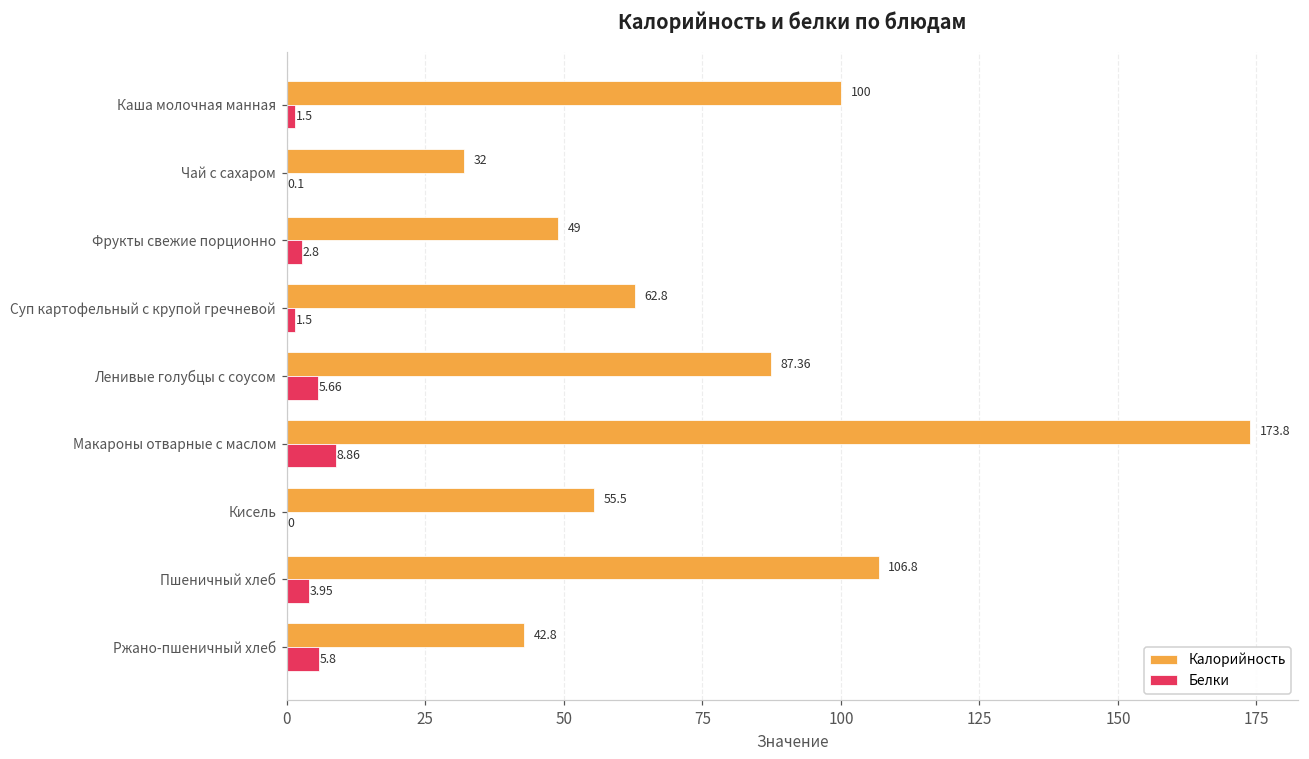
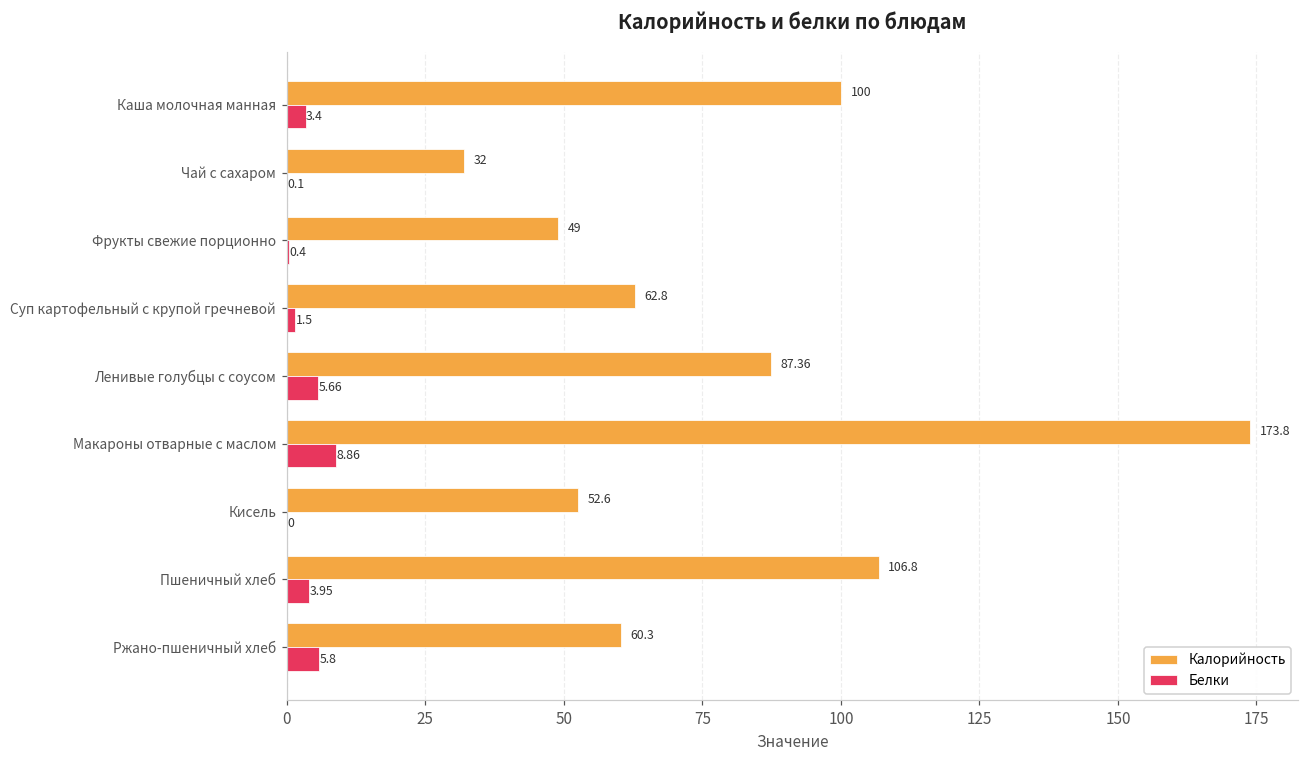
  {
    "Калорийность": {
      "Каша молочная манная": 100,
      "Чай с сахаром": 32,
      "Фрукты свежие порционно": 49,
      "Суп картофельный с крупой гречневой": 62.8,
      "Ленивые голубцы с соусом": 87.36,
      "Макароны отварные с маслом": 173.8,
-     "Кисель": 55.5,
+     "Кисель": 52.6,
      "Пшеничный хлеб": 106.8,
-     "Ржано-пшеничный хлеб": 42.8
+     "Ржано-пшеничный хлеб": 60.3
    },
    "Белки": {
-     "Каша молочная манная": 1.5,
+     "Каша молочная манная": 3.4,
      "Чай с сахаром": 0.1,
-     "Фрукты свежие порционно": 2.8,
+     "Фрукты свежие порционно": 0.4,
      "Суп картофельный с крупой гречневой": 1.5,
      "Ленивые голубцы с соусом": 5.66,
      "Макароны отварные с маслом": 8.86,
      "Кисель": 0,
      "Пшеничный хлеб": 3.95,
      "Ржано-пшеничный хлеб": 5.8
    }
  }
